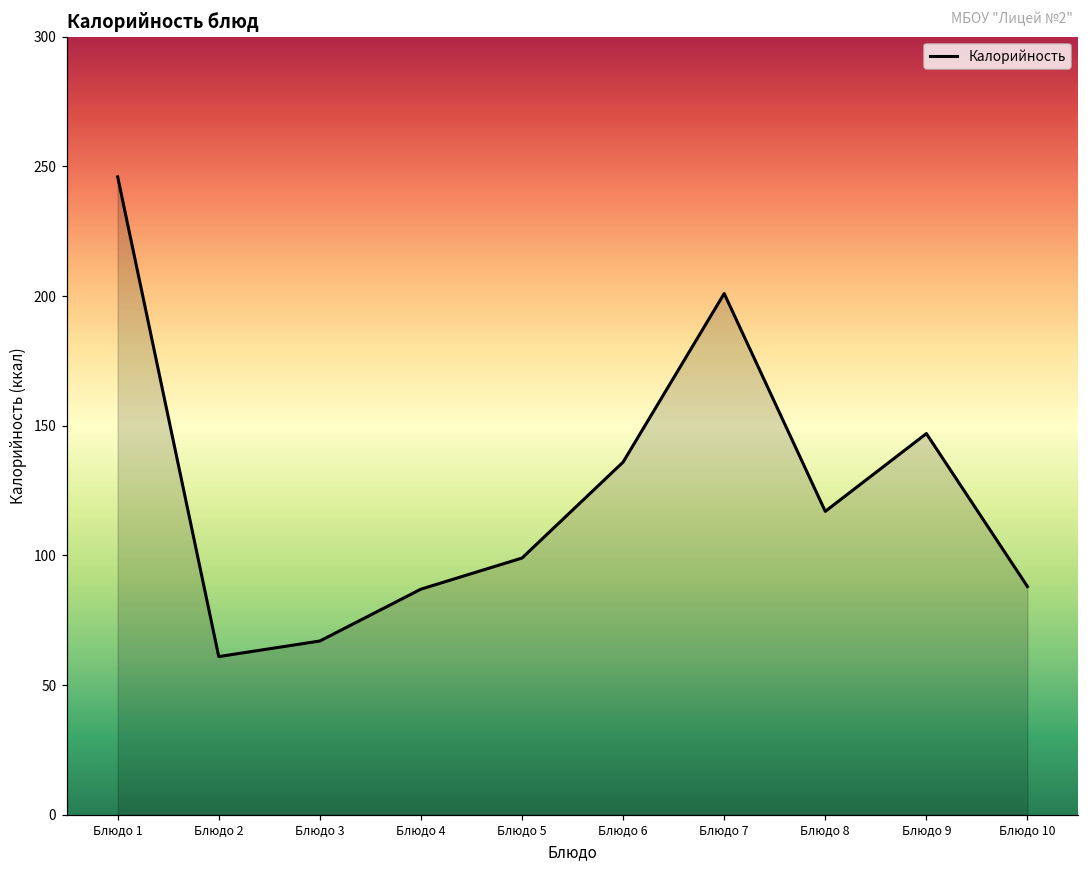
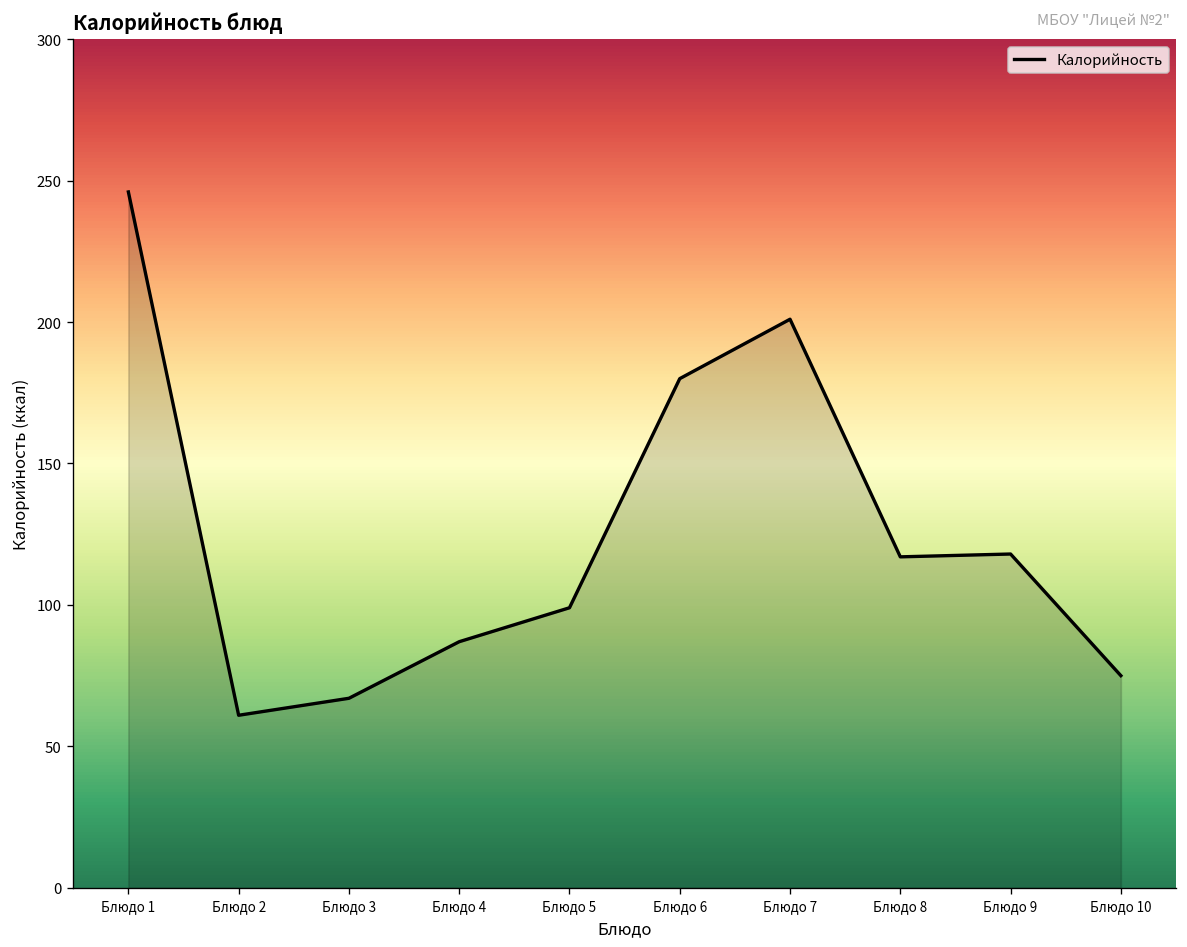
  {
    "Блюдо 1": 246,
    "Блюдо 2": 61,
    "Блюдо 3": 67,
    "Блюдо 4": 87,
    "Блюдо 5": 99,
-   "Блюдо 6": 136,
+   "Блюдо 6": 180,
    "Блюдо 7": 201,
    "Блюдо 8": 117,
-   "Блюдо 9": 147,
-   "Блюдо 10": 88
+   "Блюдо 9": 118,
+   "Блюдо 10": 75
  }
